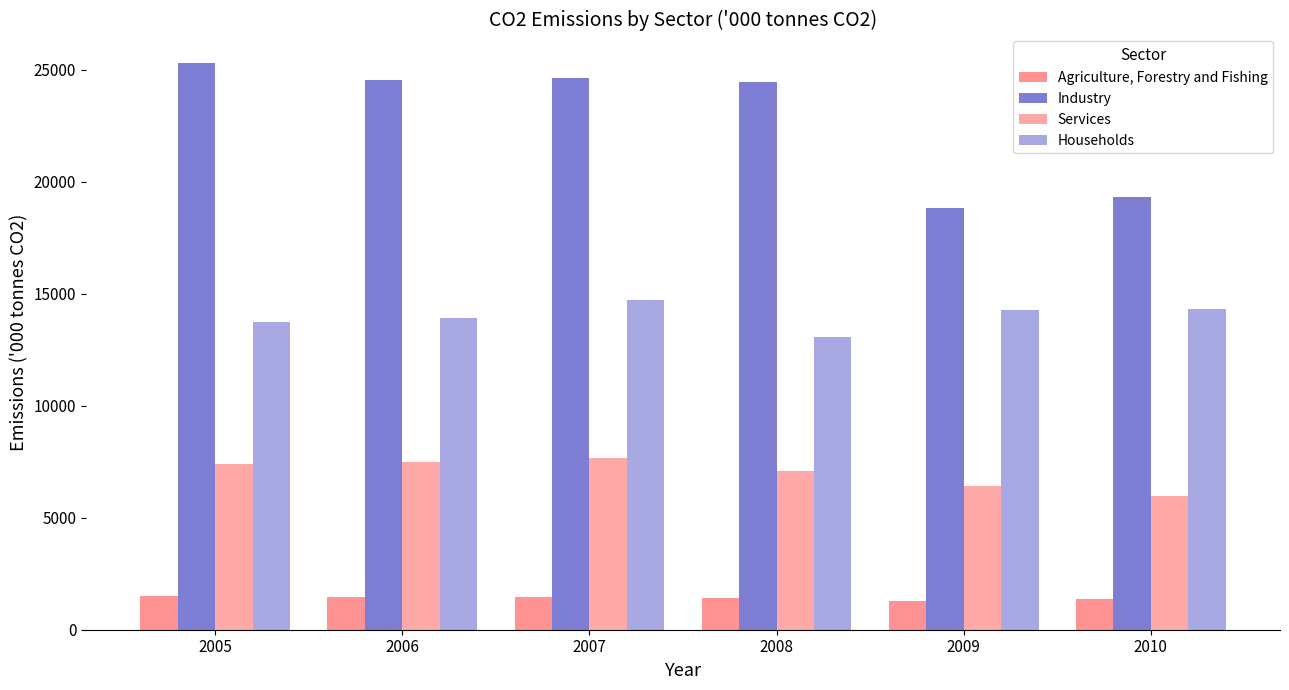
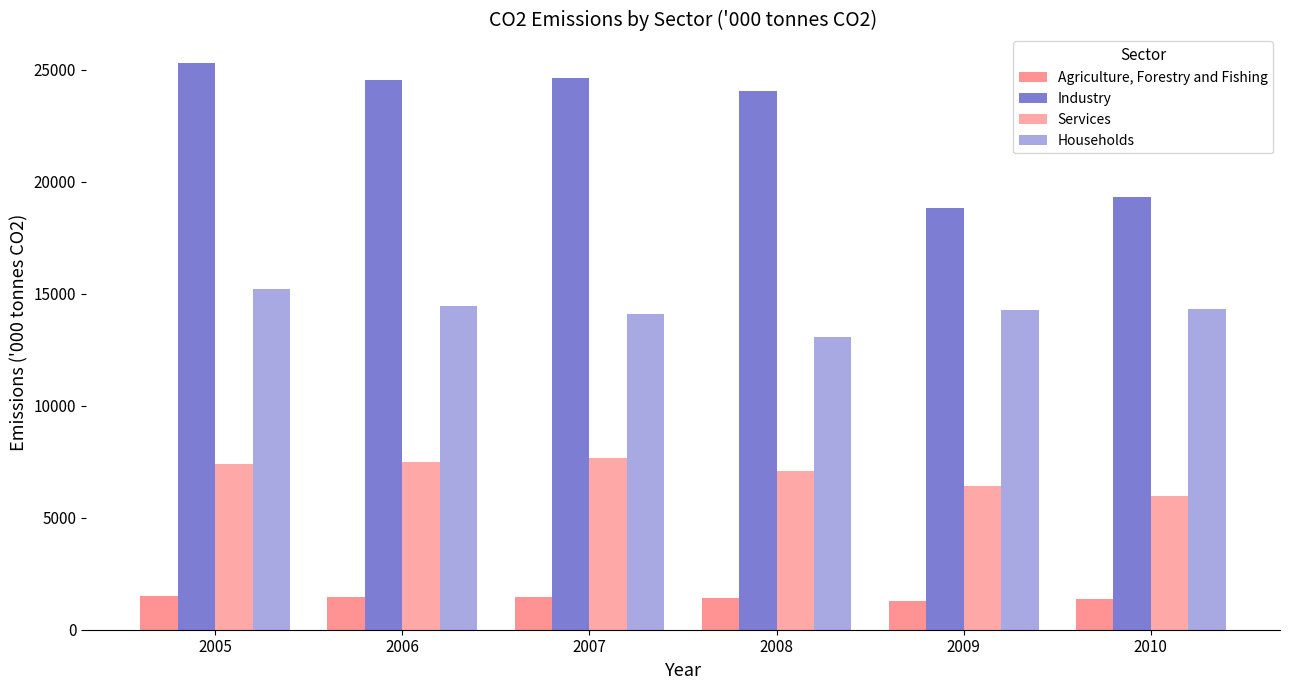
  {
    "Industry": {
      "2005": 25300,
      "2006": 24500,
      "2007": 24600,
-     "2008": 24500,
+     "2008": 24100,
      "2009": 18900,
      "2010": 19300
    },
    "Households": {
-     "2005": 13800,
-     "2006": 13900,
-     "2007": 14700,
+     "2005": 15200,
+     "2006": 14500,
+     "2007": 14100,
      "2008": 13100,
      "2009": 14300,
      "2010": 14300
    }
  }
